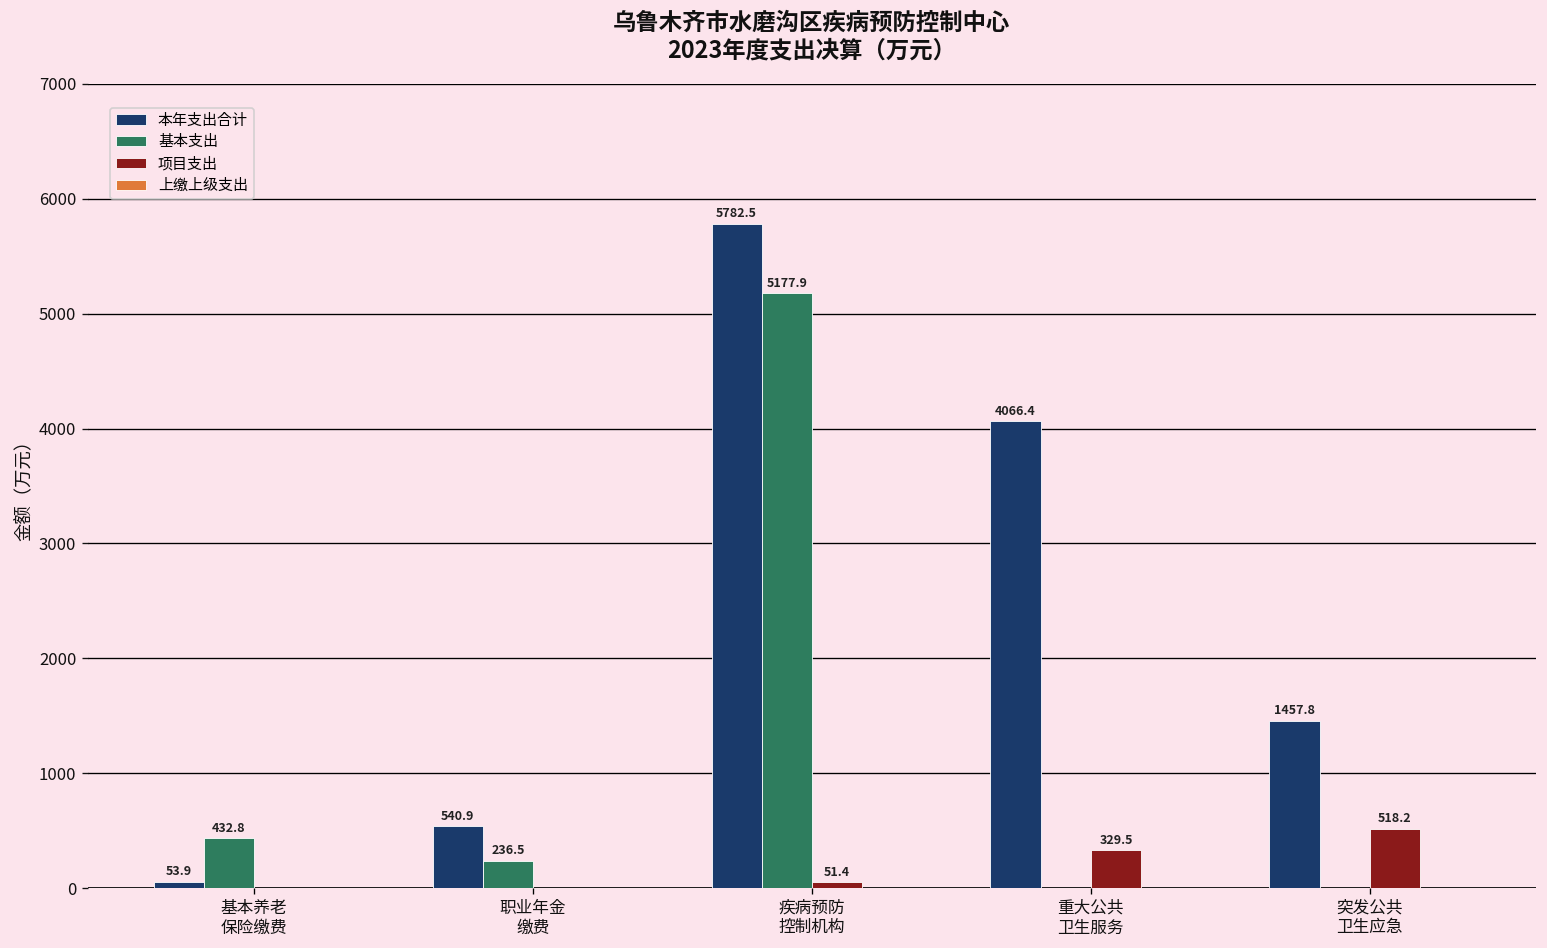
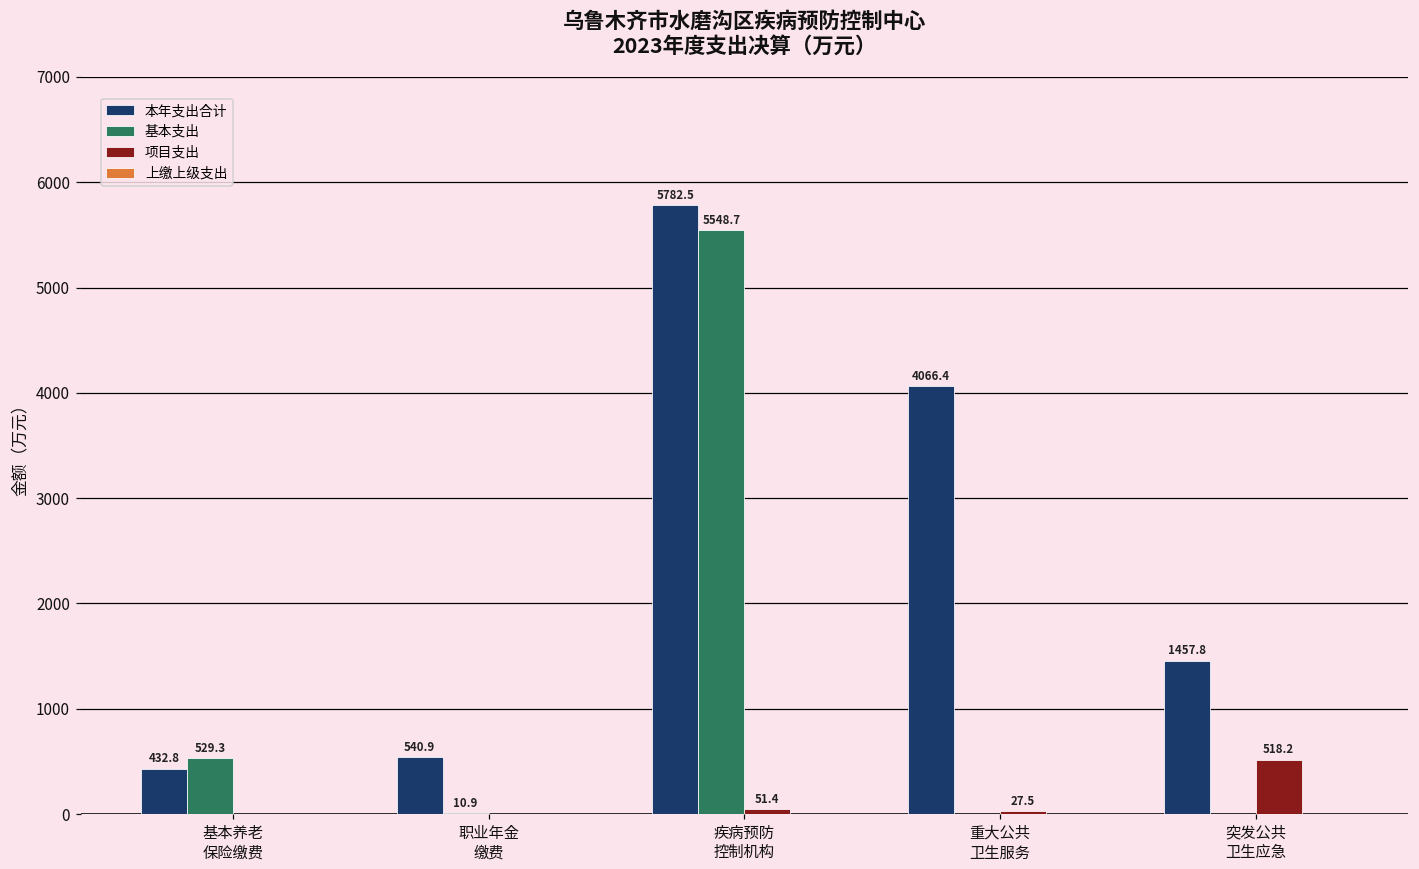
  {
    "本年支出合计": {
-     "基本养老 保险缴费": 53.9,
+     "基本养老 保险缴费": 432.8,
      "职业年金 缴费": 540.9,
      "疾病预防 控制机构": 5782.5,
      "重大公共 卫生服务": 4066.4,
      "突发公共 卫生应急": 1457.8
    },
    "基本支出": {
-     "基本养老 保险缴费": 432.8,
-     "职业年金 缴费": 236.5,
-     "疾病预防 控制机构": 5177.9
+     "基本养老 保险缴费": 529.3,
+     "职业年金 缴费": 10.9,
+     "疾病预防 控制机构": 5548.7
    },
    "项目支出": {
      "疾病预防 控制机构": 51.4,
-     "重大公共 卫生服务": 329.5,
+     "重大公共 卫生服务": 27.5,
      "突发公共 卫生应急": 518.2
    },
    "上缴上级支出": {
      "基本养老 保险缴费": 0,
      "职业年金 缴费": 0,
      "疾病预防 控制机构": 0,
      "重大公共 卫生服务": 0,
      "突发公共 卫生应急": 0
    }
  }
